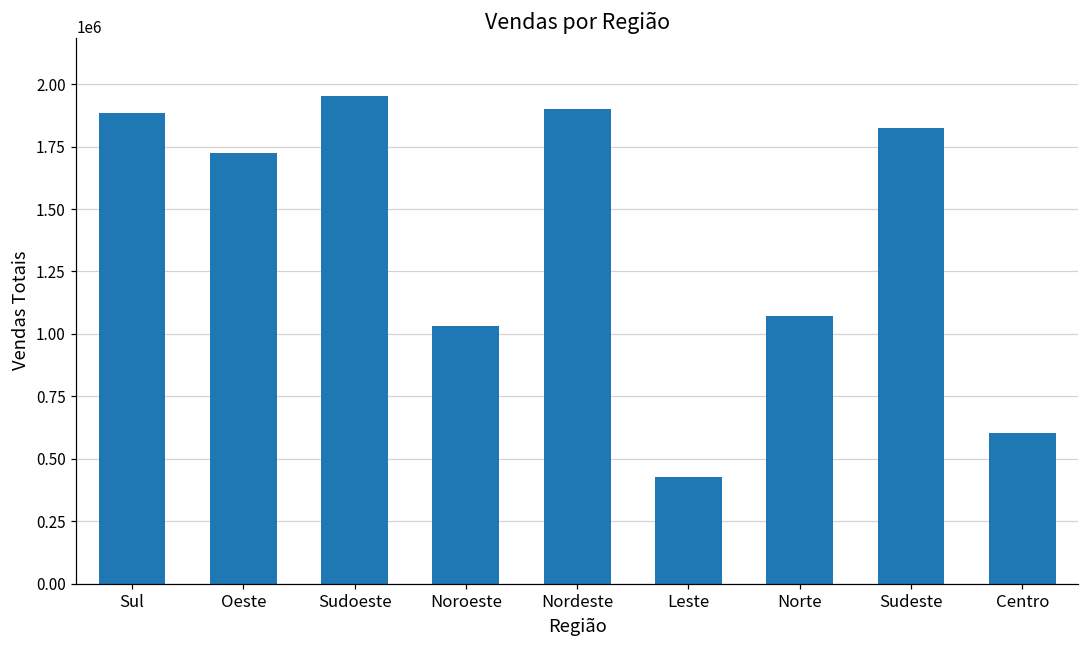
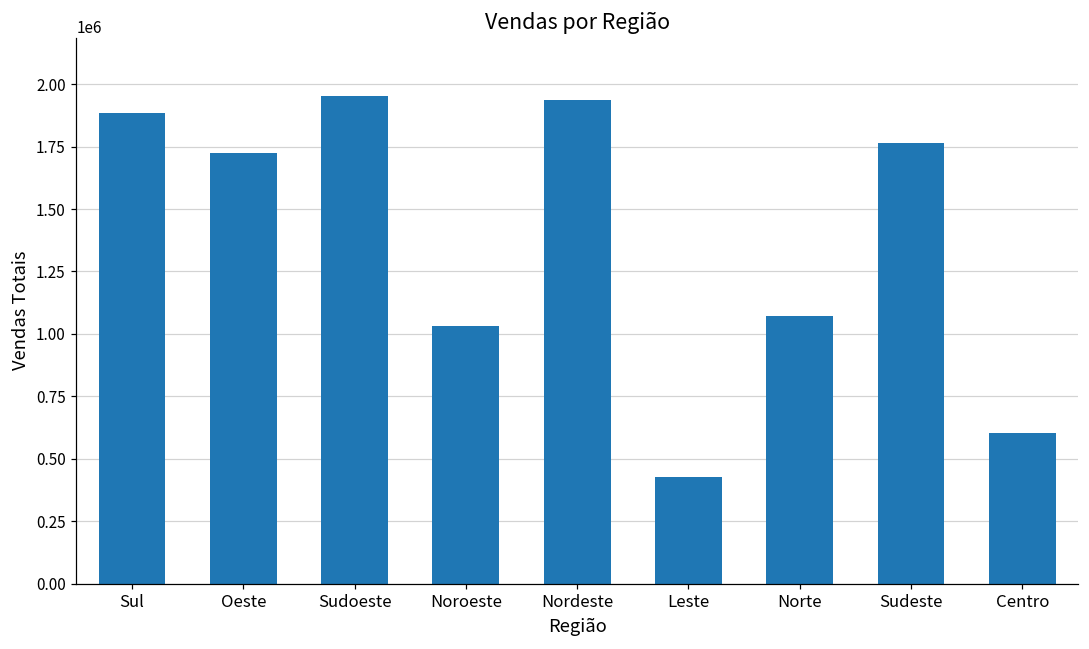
  {
    "Sul": 1880000,
    "Oeste": 1720000,
    "Sudoeste": 1950000,
    "Noroeste": 1030000,
-   "Nordeste": 1900000,
+   "Nordeste": 1940000,
    "Leste": 430000,
    "Norte": 1070000,
-   "Sudeste": 1820000,
+   "Sudeste": 1770000,
    "Centro": 600000
  }
